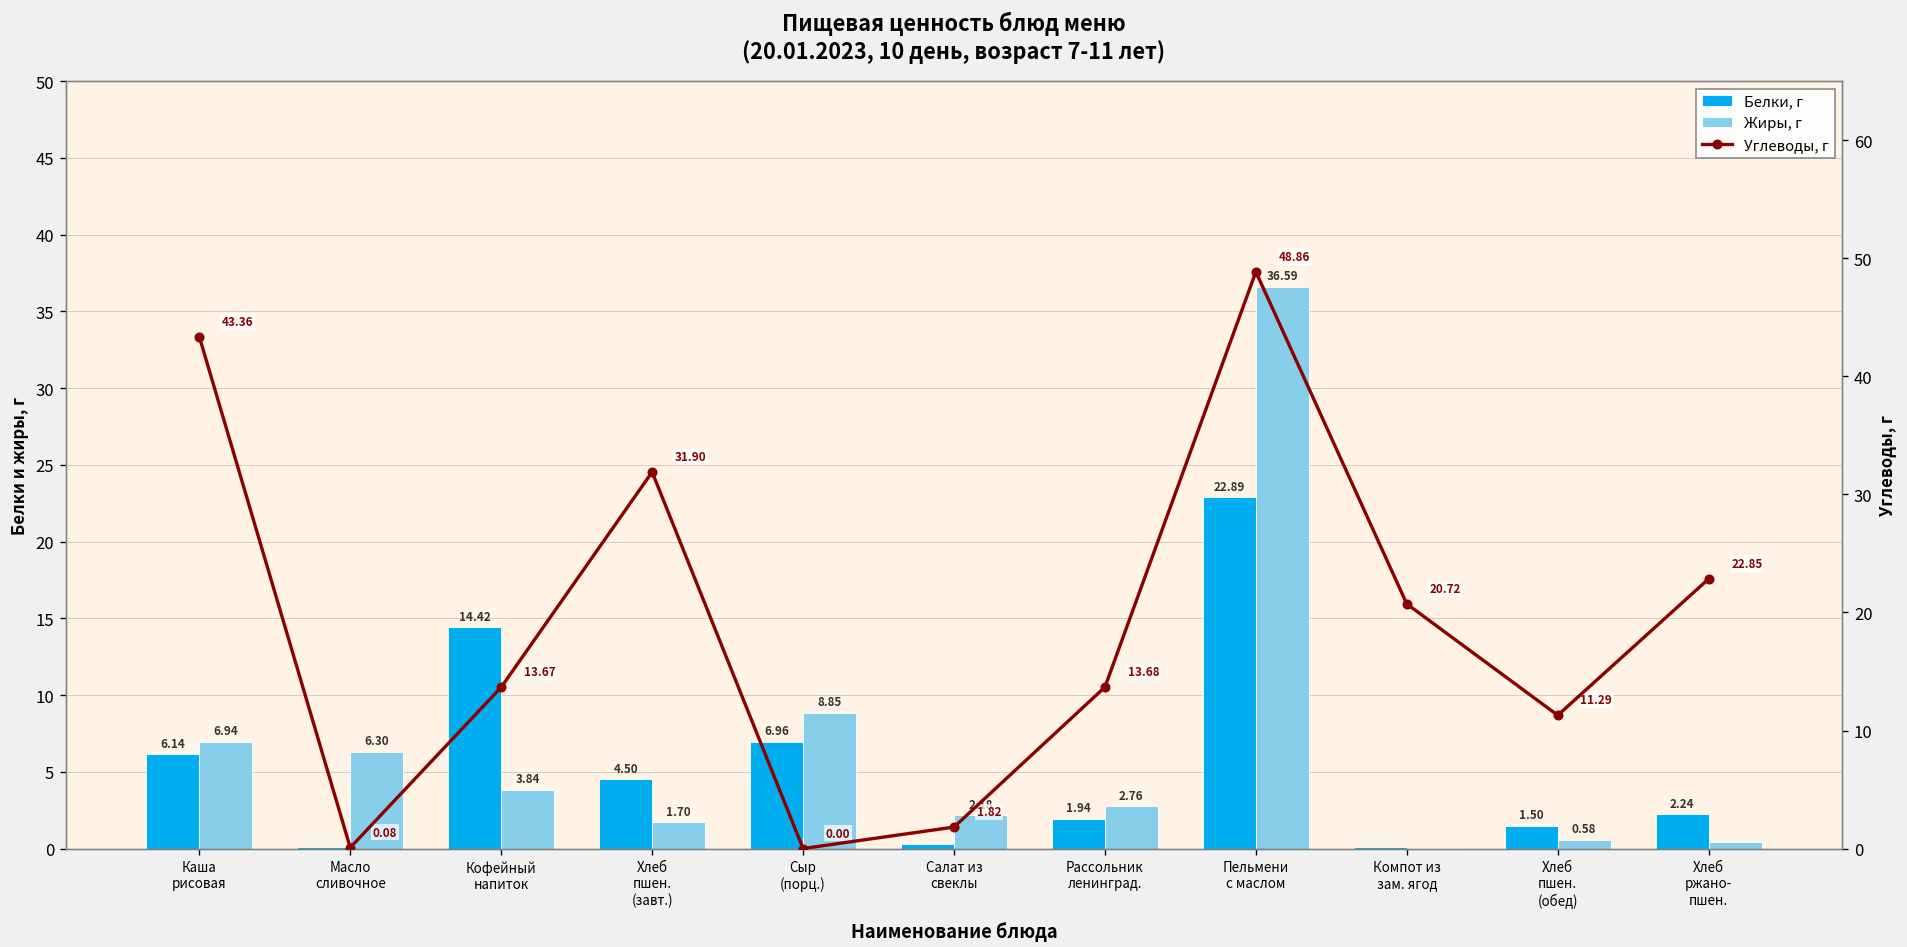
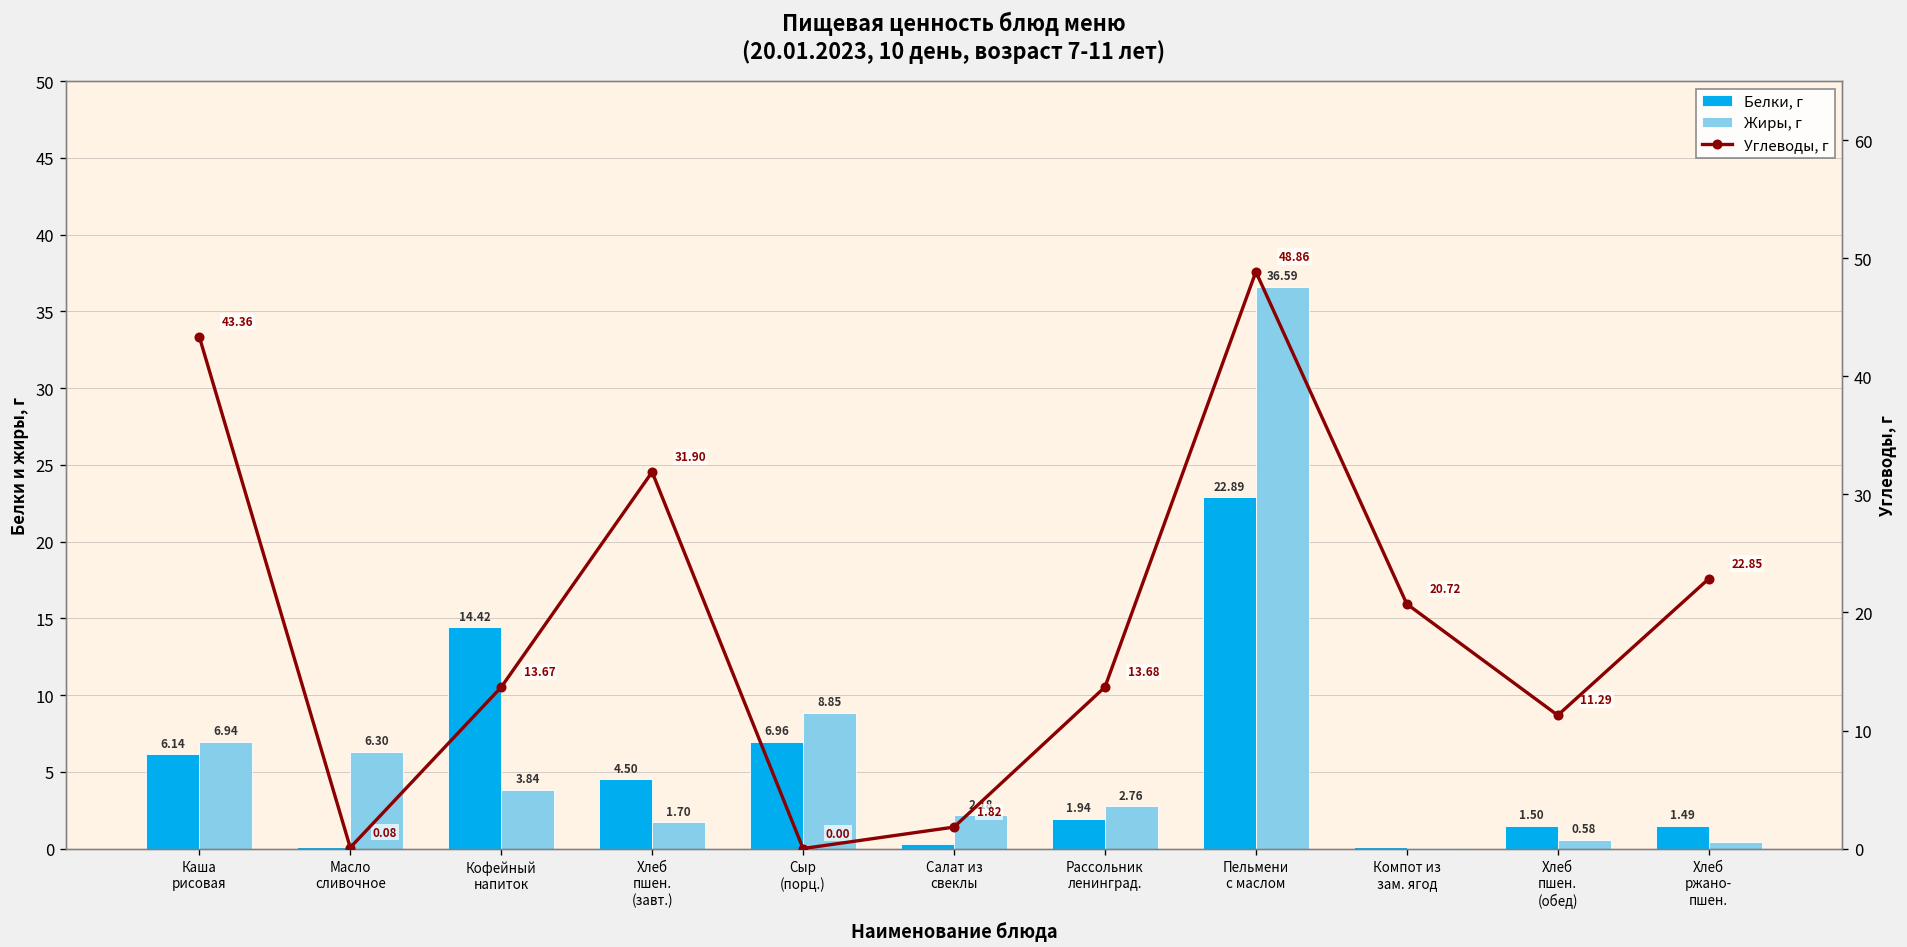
  {
    "Белки, г": {
      "Каша рисовая": 6.14,
      "Кофейный напиток": 14.42,
      "Хлеб пшен. (завт.)": 4.50,
      "Сыр (порц.)": 6.96,
      "Рассольник ленинград.": 1.94,
      "Пельмени с маслом": 22.89,
      "Хлеб пшен. (обед)": 1.50,
-     "Хлеб ржано- пшен.": 2.24
+     "Хлеб ржано- пшен.": 1.49
    },
    "Жиры, г": {
      "Каша рисовая": 6.94,
      "Масло сливочное": 6.30,
      "Кофейный напиток": 3.84,
      "Хлеб пшен. (завт.)": 1.70,
      "Сыр (порц.)": 8.85,
      "Рассольник ленинград.": 2.76,
      "Пельмени с маслом": 36.59,
      "Хлеб пшен. (обед)": 0.58
    }
  }
